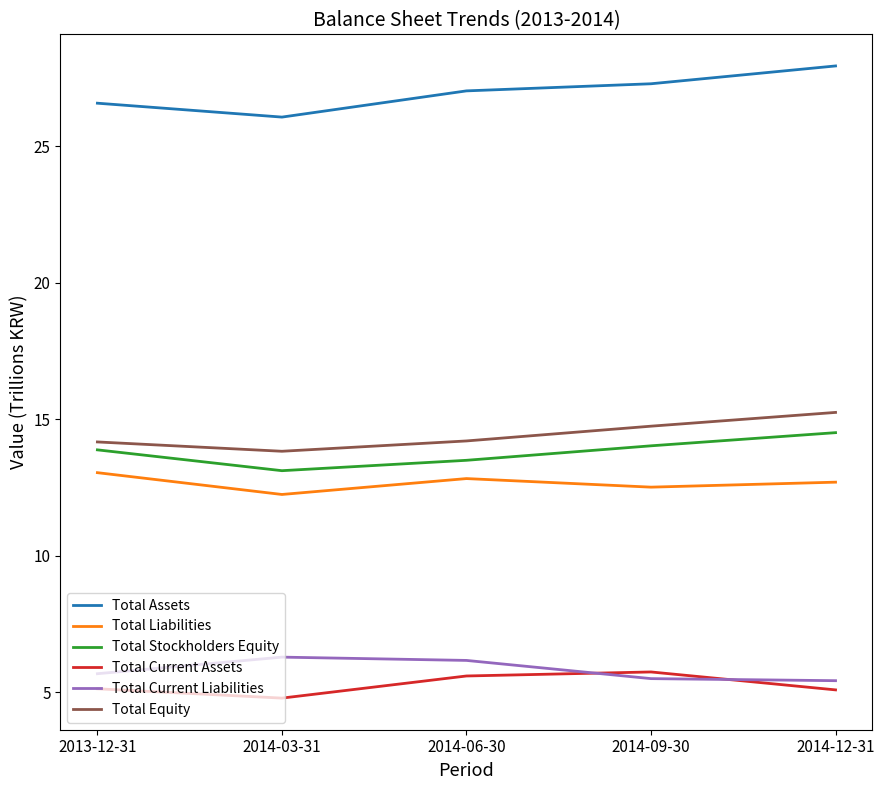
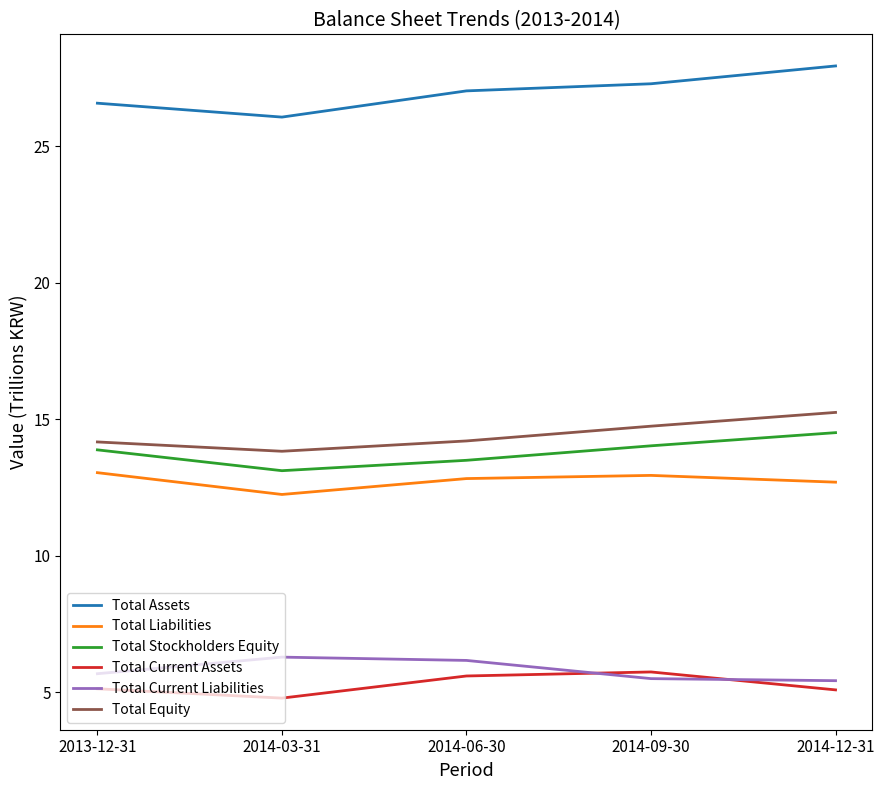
  {
    "Total Assets": {
      "2013-12-31": 26.6,
      "2014-03-31": 26.1,
      "2014-06-30": 27.0,
      "2014-09-30": 27.3,
      "2014-12-31": 27.9
    },
    "Total Liabilities": {
      "2013-12-31": 13.0,
      "2014-03-31": 12.2,
      "2014-06-30": 12.8,
-     "2014-09-30": 12.5,
+     "2014-09-30": 12.9,
      "2014-12-31": 12.7
    },
    "Total Stockholders Equity": {
      "2013-12-31": 13.9,
      "2014-03-31": 13.1,
      "2014-06-30": 13.5,
      "2014-09-30": 14.0,
      "2014-12-31": 14.5
    },
    "Total Current Assets": {
      "2014-06-30": 5.6,
      "2014-09-30": 5.7,
      "2014-12-31": 5.1
    },
    "Total Current Liabilities": {
      "2014-06-30": 6.2,
      "2014-09-30": 5.5,
      "2014-12-31": 5.4
    },
    "Total Equity": {
      "2013-12-31": 14.2,
      "2014-03-31": 13.8,
      "2014-06-30": 14.2,
      "2014-09-30": 14.7,
      "2014-12-31": 15.2
    }
  }
